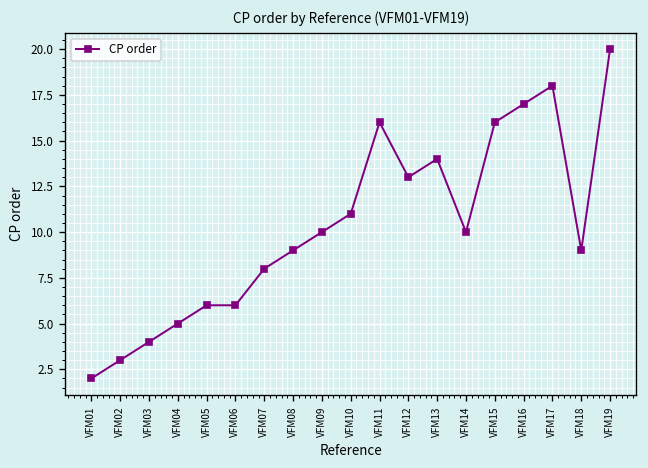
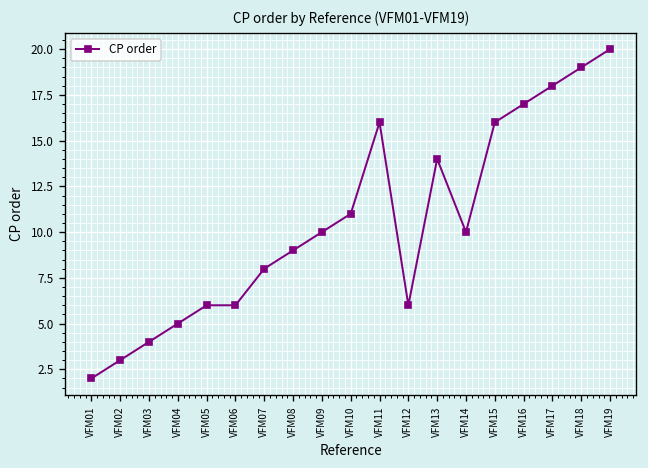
  {
    "VFM01": 2,
    "VFM02": 3,
    "VFM03": 4,
    "VFM04": 5,
    "VFM05": 6,
    "VFM06": 6,
    "VFM07": 8,
    "VFM08": 9,
    "VFM09": 10,
    "VFM10": 11,
    "VFM11": 16,
-   "VFM12": 13,
+   "VFM12": 6,
    "VFM13": 14,
    "VFM14": 10,
    "VFM15": 16,
    "VFM16": 17,
    "VFM17": 18,
-   "VFM18": 9,
+   "VFM18": 19,
    "VFM19": 20
  }
